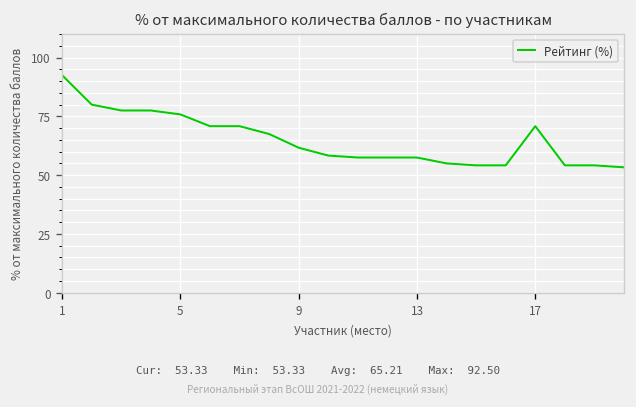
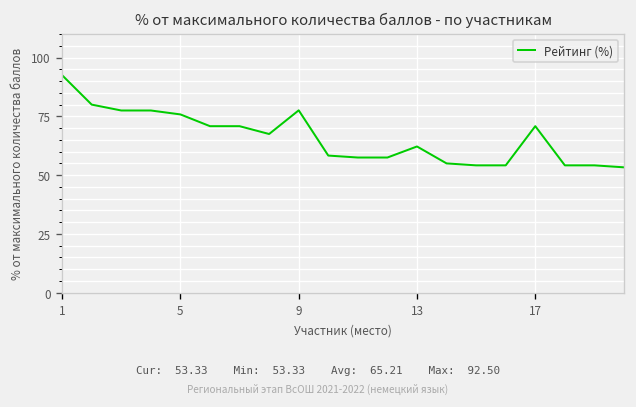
  {
    "1": 93,
    "5": 76,
-   "9": 62,
-   "13": 58,
+   "9": 78,
+   "13": 62,
    "17": 71
  }
